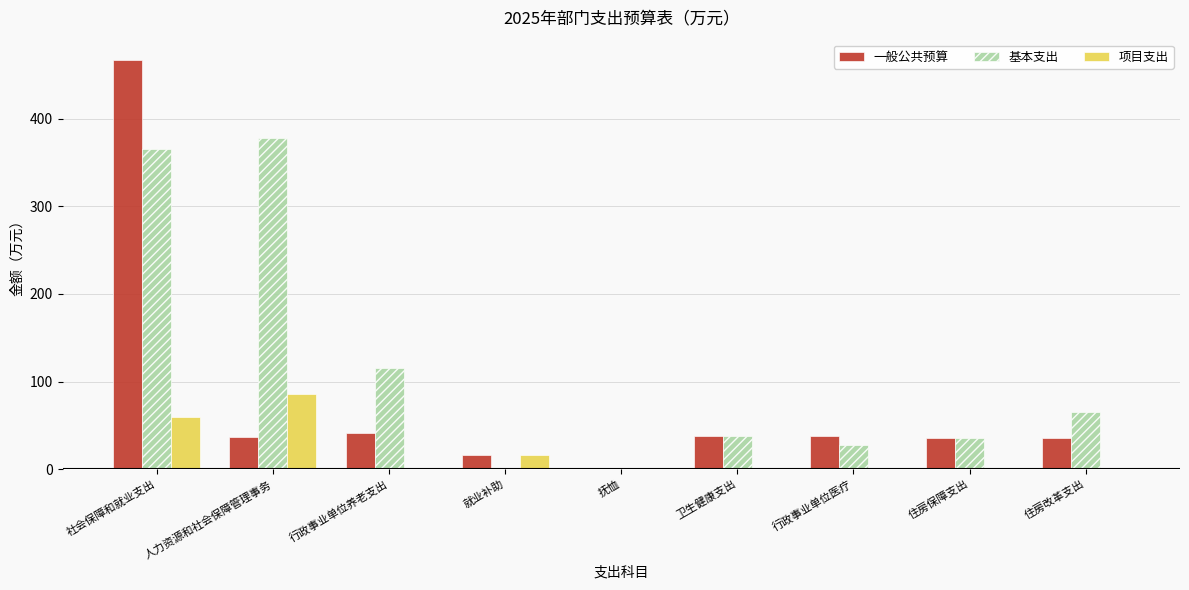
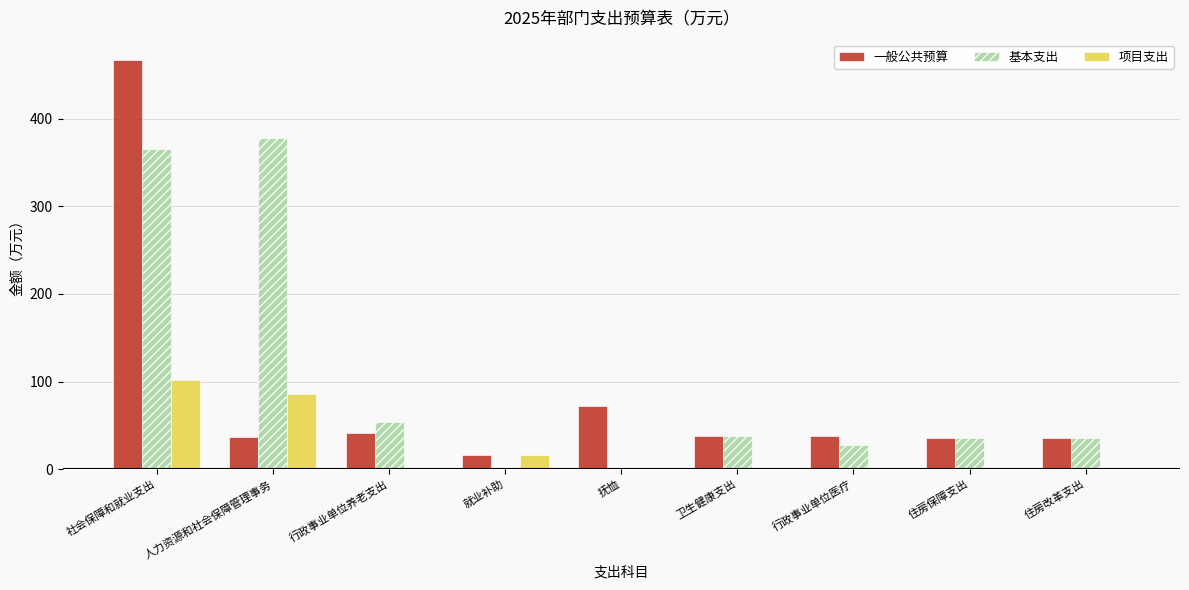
  {
    "一般公共预算": {
      "社会保障和就业支出": 470,
      "人力资源和社会保障管理事务": 40,
      "行政事业单位养老支出": 40,
      "就业补助": 20,
-     "抚恤": 0,
+     "抚恤": 70,
      "卫生健康支出": 40,
      "行政事业单位医疗": 40,
      "住房保障支出": 40,
      "住房改革支出": 40
    },
    "基本支出": {
      "社会保障和就业支出": 370,
      "人力资源和社会保障管理事务": 380,
-     "行政事业单位养老支出": 110,
+     "行政事业单位养老支出": 50,
      "就业补助": 0,
      "卫生健康支出": 40,
      "行政事业单位医疗": 30,
      "住房保障支出": 40,
-     "住房改革支出": 70
+     "住房改革支出": 40
    },
    "项目支出": {
-     "社会保障和就业支出": 60,
+     "社会保障和就业支出": 100,
      "人力资源和社会保障管理事务": 90,
      "行政事业单位养老支出": 0,
      "就业补助": 20,
      "抚恤": 0,
      "卫生健康支出": 0,
      "行政事业单位医疗": 0,
      "住房保障支出": 0,
      "住房改革支出": 0
    }
  }
